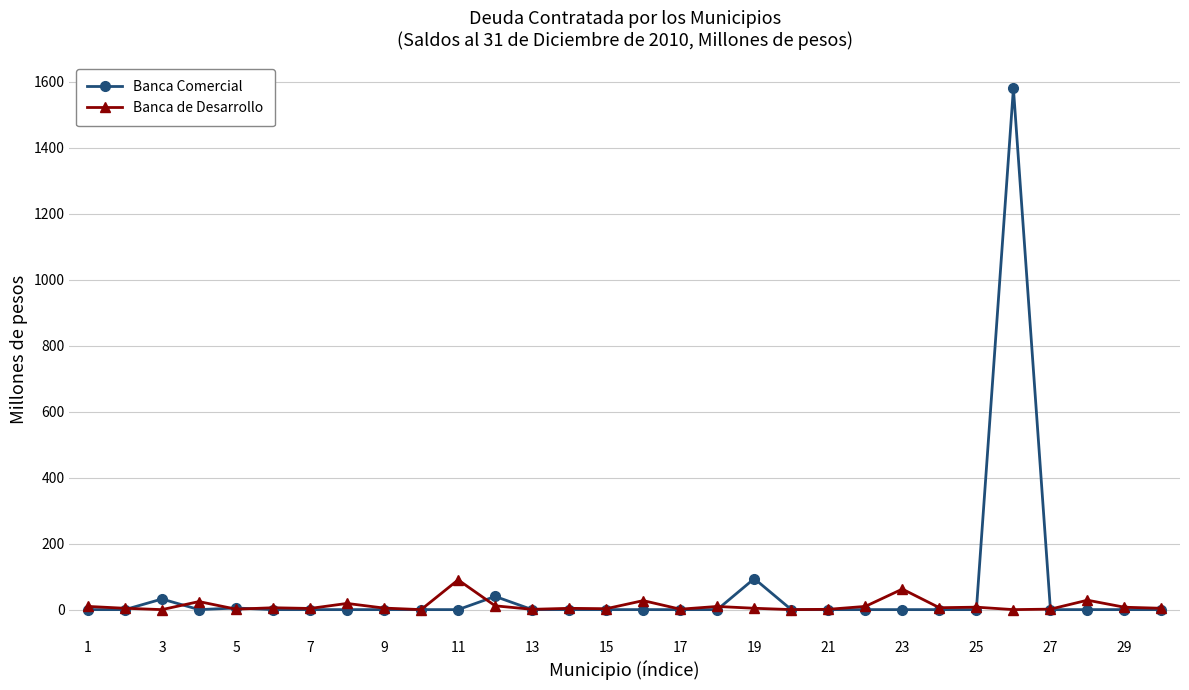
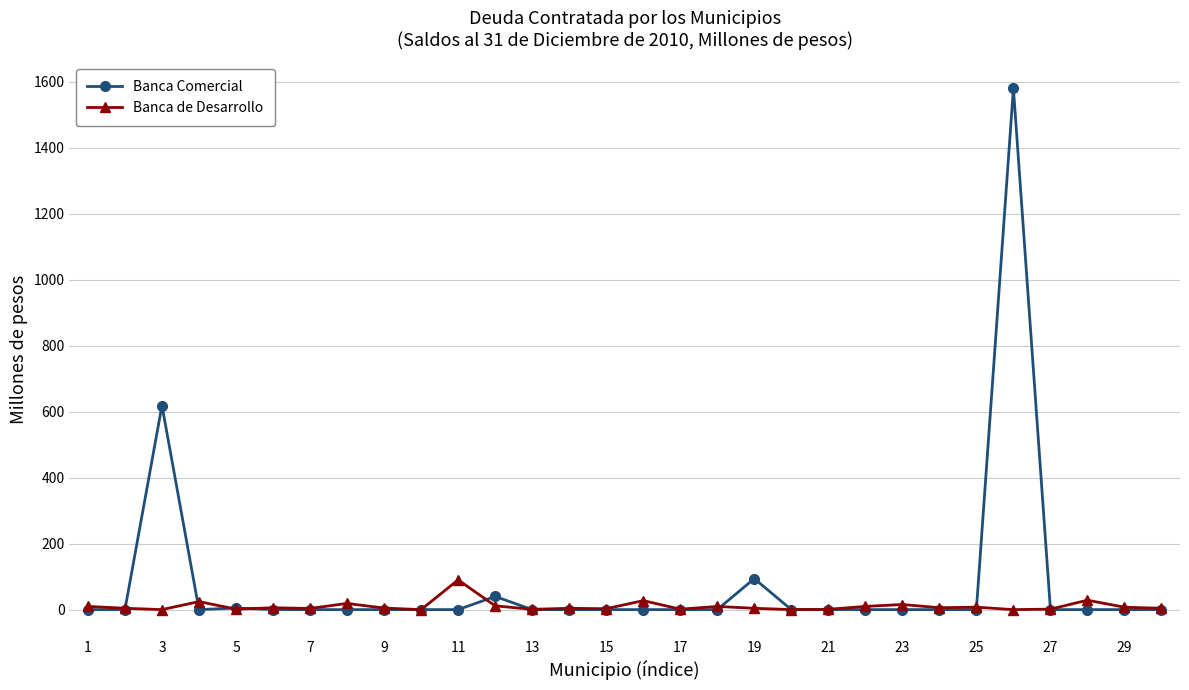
  {
    "Banca Comercial": {
      "1": 0,
-     "3": 30,
+     "3": 620,
      "11": 0,
      "19": 90,
      "23": 0
    },
    "Banca de Desarrollo": {
      "1": 10,
      "3": 0,
      "11": 90,
      "19": 0,
-     "23": 60
+     "23": 20
    }
  }
